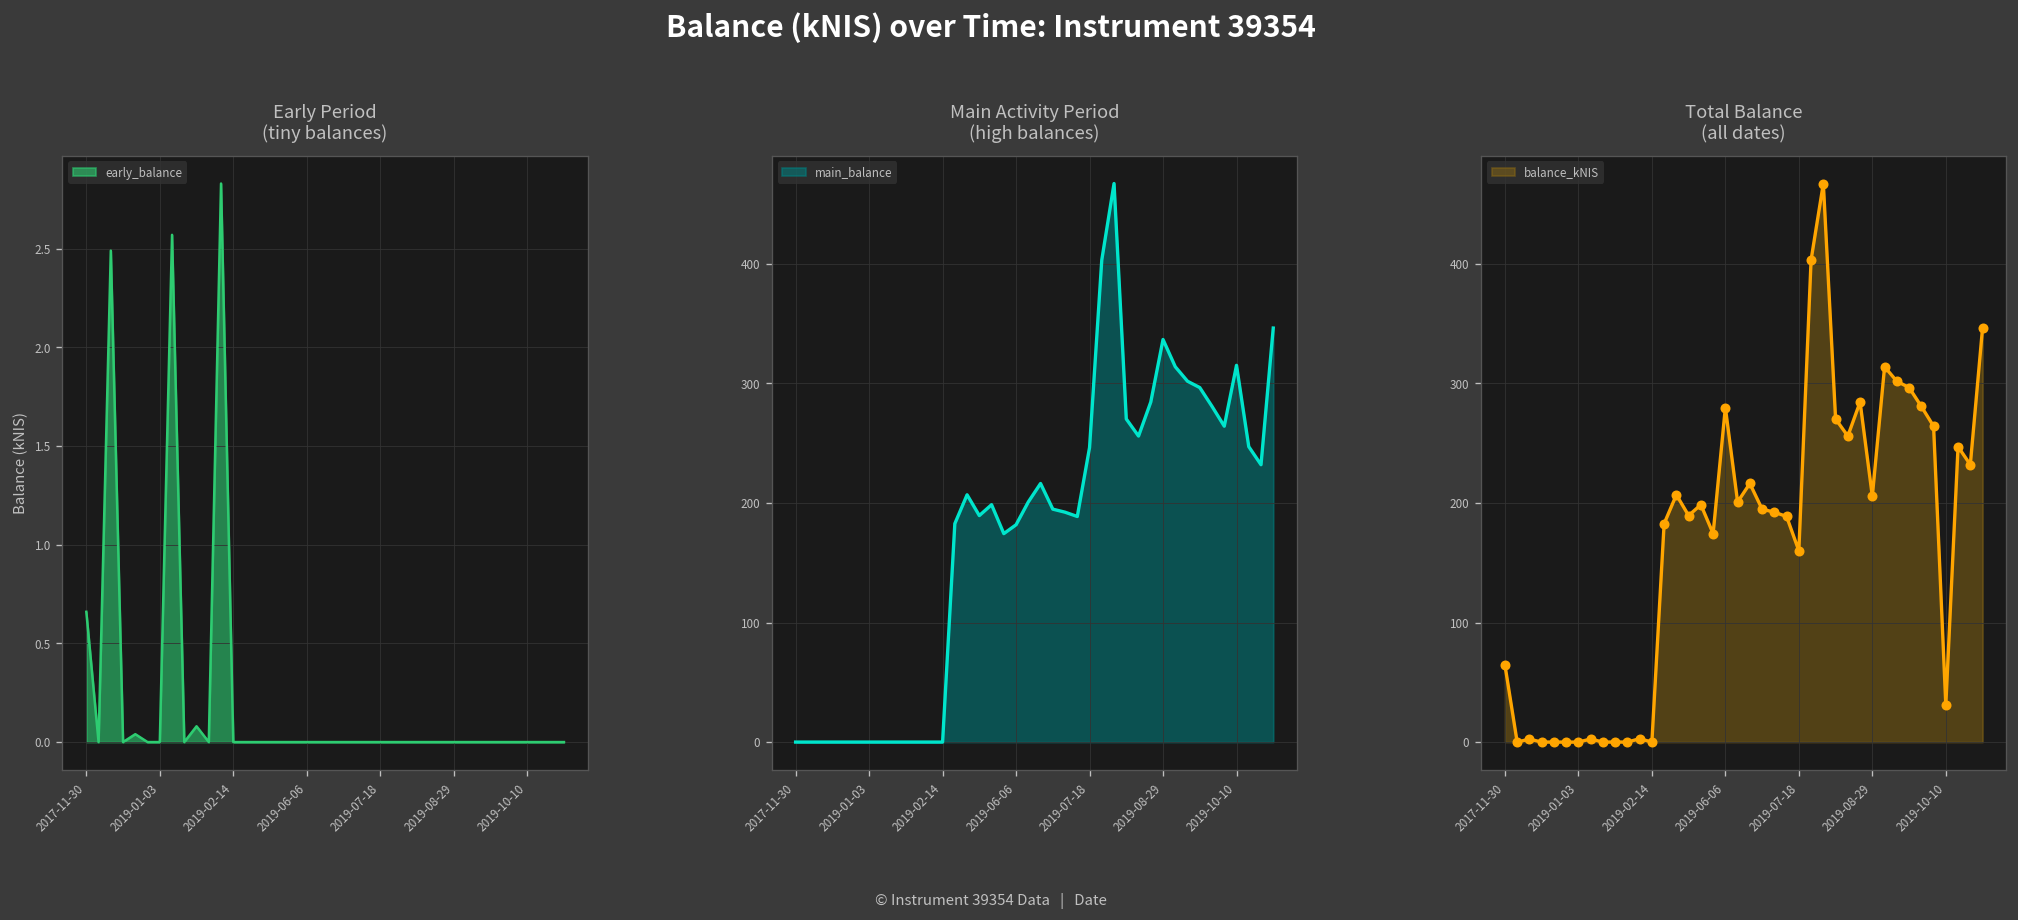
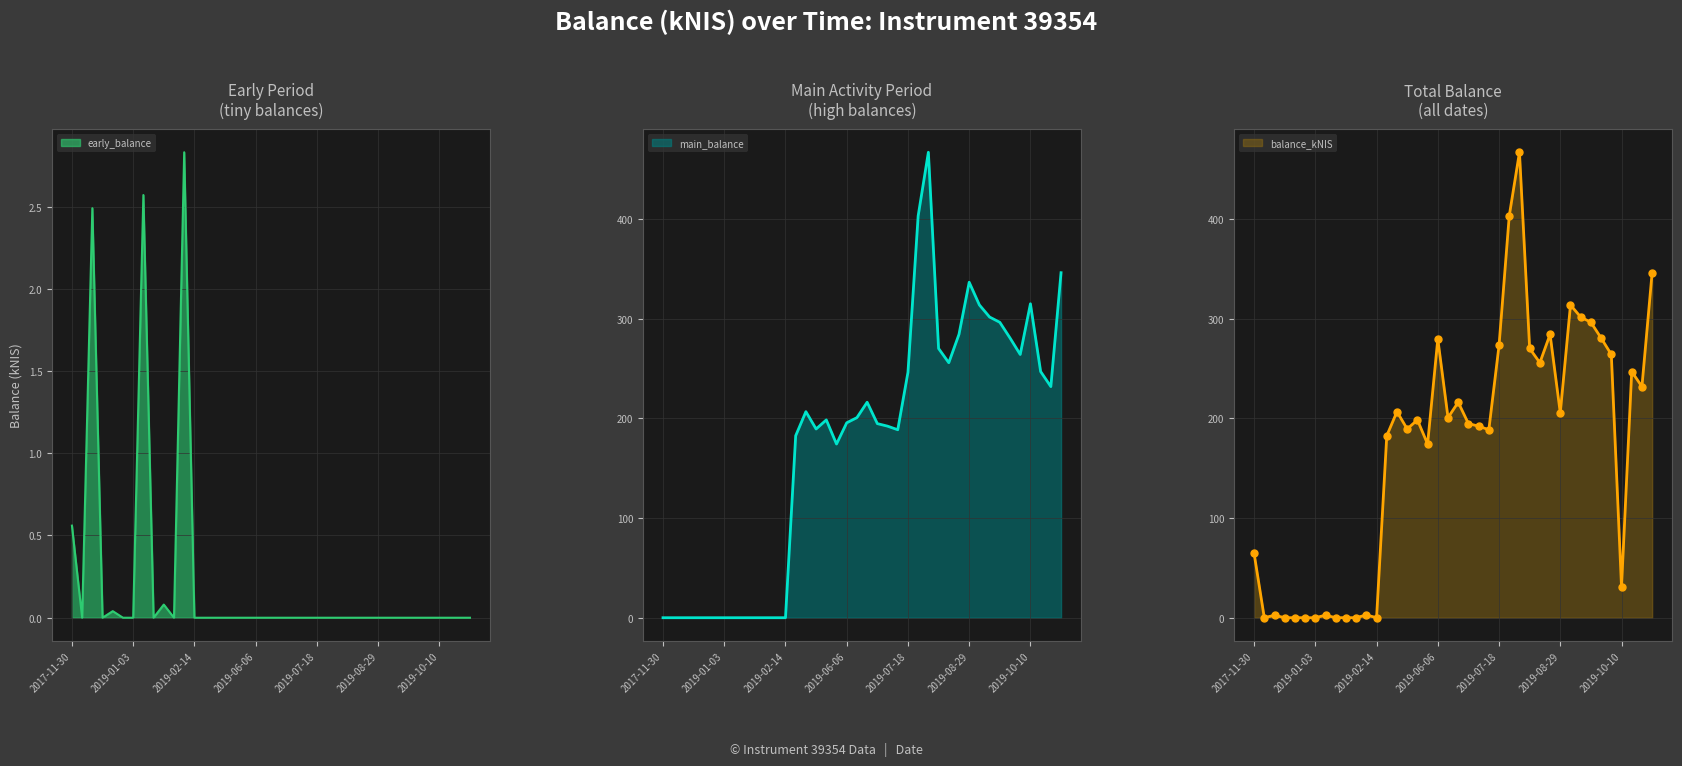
  {
    "Early Period (tiny balances)": {
-     "2017-11-30": 0.66,
+     "2017-11-30": 0.56,
      "2019-01-03": 0.00,
      "2019-02-14": 0.00,
      "2019-06-06": 0.00,
      "2019-07-18": 0.00,
      "2019-08-29": 0.00,
      "2019-10-10": 0.00
    },
    "Main Activity Period (high balances)": {
      "2017-11-30": 0,
      "2019-01-03": 0,
      "2019-02-14": 0,
-     "2019-06-06": 180,
+     "2019-06-06": 200,
      "2019-07-18": 250,
      "2019-08-29": 340,
      "2019-10-10": 320
    },
    "Total Balance (all dates)": {
      "2017-11-30": 60,
      "2019-01-03": 0,
      "2019-02-14": 0,
      "2019-06-06": 280,
-     "2019-07-18": 160,
+     "2019-07-18": 270,
      "2019-08-29": 210,
      "2019-10-10": 30
    }
  }
